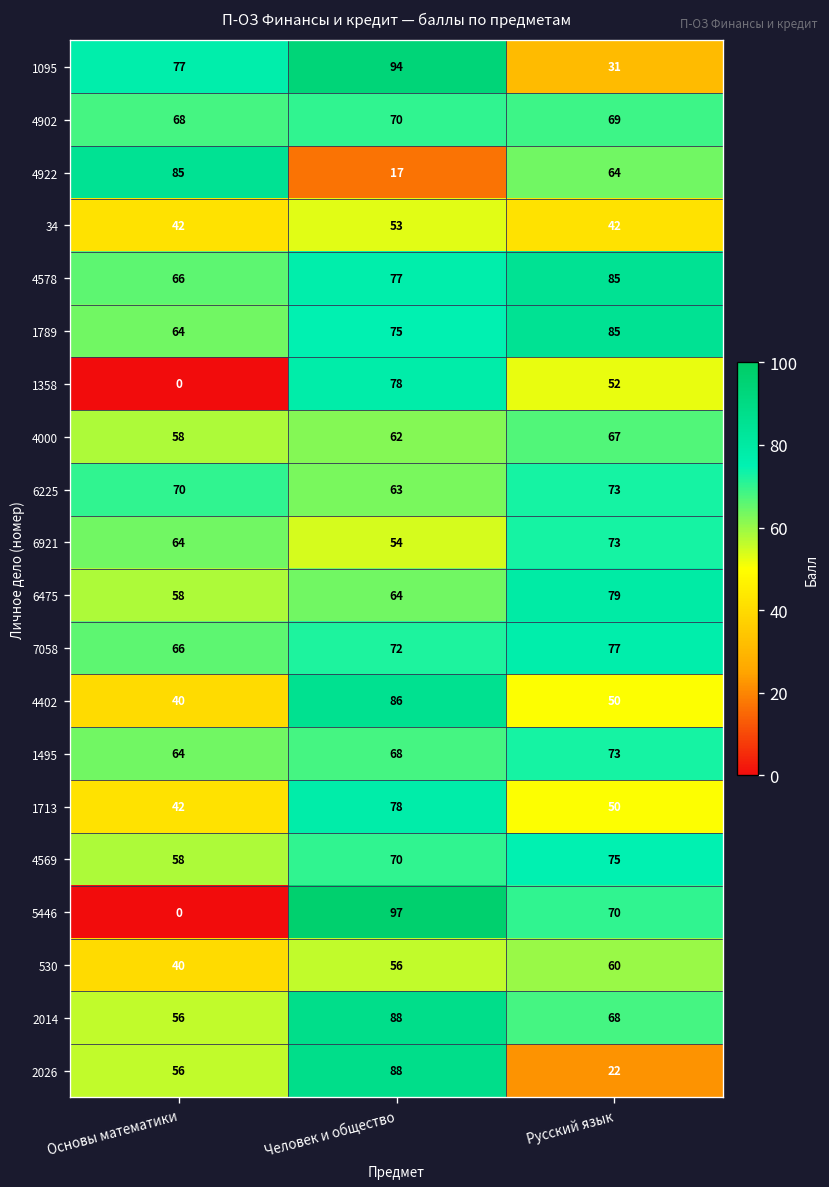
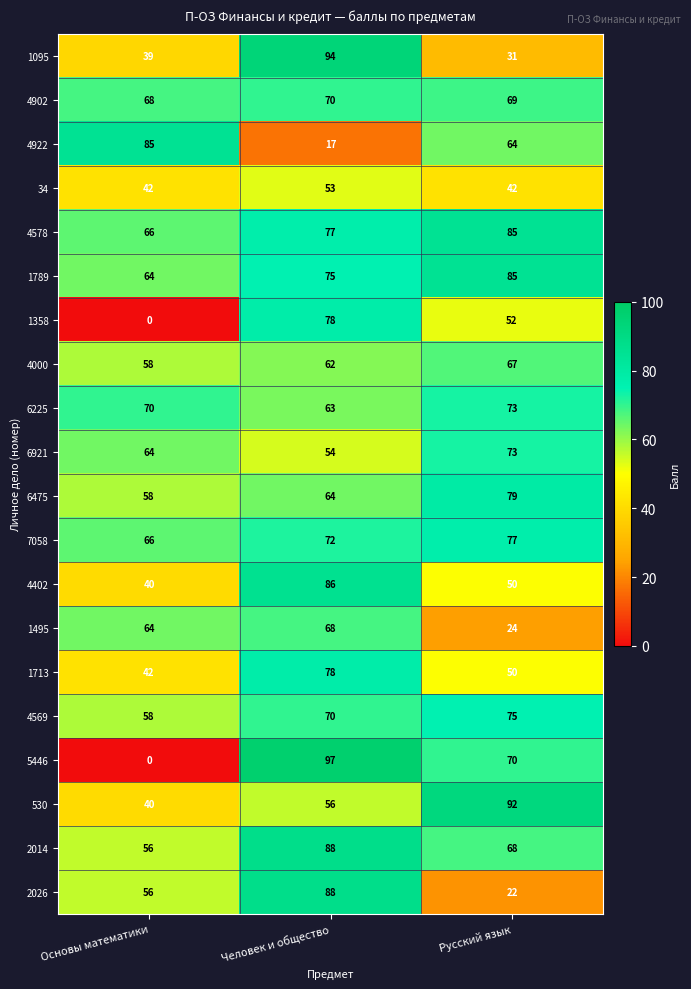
  {
    "1095": {
-     "Основы математики": 77,
+     "Основы математики": 39,
      "Человек и общество": 94,
      "Русский язык": 31
    },
    "4902": {
      "Основы математики": 68,
      "Человек и общество": 70,
      "Русский язык": 69
    },
    "4922": {
      "Основы математики": 85,
      "Человек и общество": 17,
      "Русский язык": 64
    },
    "34": {
      "Основы математики": 42,
      "Человек и общество": 53,
      "Русский язык": 42
    },
    "4578": {
      "Основы математики": 66,
      "Человек и общество": 77,
      "Русский язык": 85
    },
    "1789": {
      "Основы математики": 64,
      "Человек и общество": 75,
      "Русский язык": 85
    },
    "1358": {
      "Основы математики": 0,
      "Человек и общество": 78,
      "Русский язык": 52
    },
    "4000": {
      "Основы математики": 58,
      "Человек и общество": 62,
      "Русский язык": 67
    },
    "6225": {
      "Основы математики": 70,
      "Человек и общество": 63,
      "Русский язык": 73
    },
    "6921": {
      "Основы математики": 64,
      "Человек и общество": 54,
      "Русский язык": 73
    },
    "6475": {
      "Основы математики": 58,
      "Человек и общество": 64,
      "Русский язык": 79
    },
    "7058": {
      "Основы математики": 66,
      "Человек и общество": 72,
      "Русский язык": 77
    },
    "4402": {
      "Основы математики": 40,
      "Человек и общество": 86,
      "Русский язык": 50
    },
    "1495": {
      "Основы математики": 64,
      "Человек и общество": 68,
-     "Русский язык": 73
+     "Русский язык": 24
    },
    "1713": {
      "Основы математики": 42,
      "Человек и общество": 78,
      "Русский язык": 50
    },
    "4569": {
      "Основы математики": 58,
      "Человек и общество": 70,
      "Русский язык": 75
    },
    "5446": {
      "Основы математики": 0,
      "Человек и общество": 97,
      "Русский язык": 70
    },
    "530": {
      "Основы математики": 40,
      "Человек и общество": 56,
-     "Русский язык": 60
+     "Русский язык": 92
    },
    "2014": {
      "Основы математики": 56,
      "Человек и общество": 88,
      "Русский язык": 68
    },
    "2026": {
      "Основы математики": 56,
      "Человек и общество": 88,
      "Русский язык": 22
    }
  }
